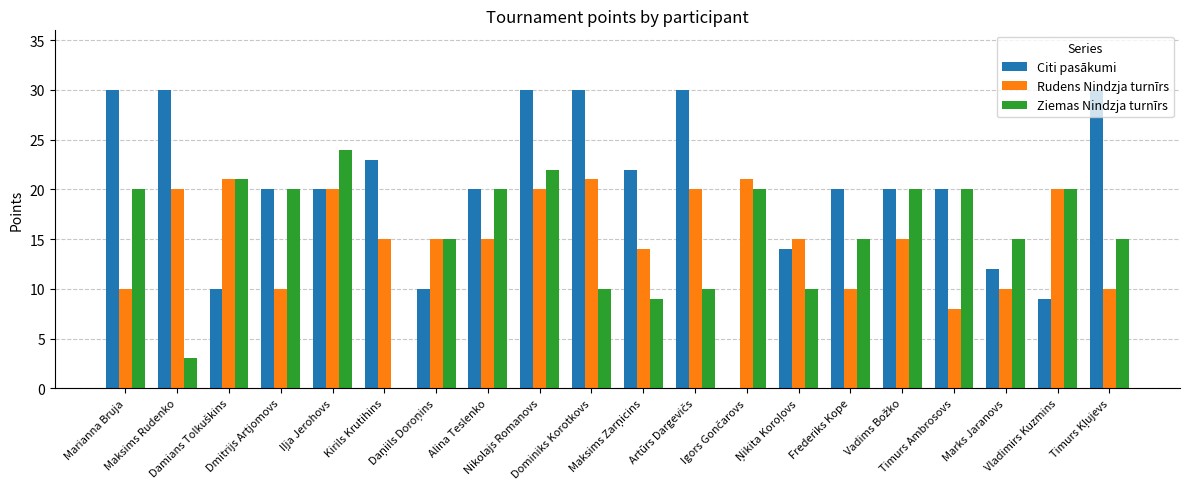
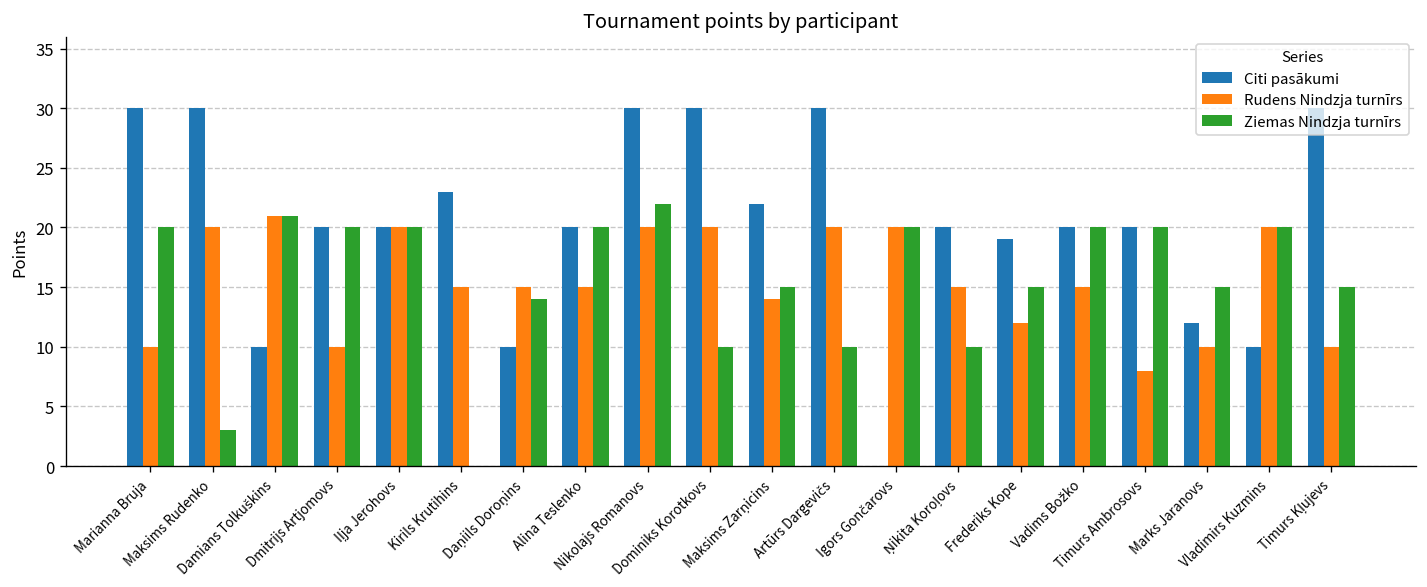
  {
    "Citi pasākumi": {
      "Marianna Bruja": 30,
      "Maksims Rudenko": 30,
      "Damians Tolkuškins": 10,
      "Dmitrijs Artjomovs": 20,
      "Iļja Jerohovs": 20,
      "Kirils Krutihins": 23,
      "Daņiils Doroņins": 10,
      "Alina Teslenko": 20,
      "Nikolajs Romanovs": 30,
      "Dominiks Korotkovs": 30,
      "Maksims Zarņicins": 22,
      "Artūrs Dargevičs": 30,
      "Igors Gončarovs": 0,
-     "Ņikita Koroļovs": 14,
-     "Frederiks Kope": 20,
+     "Ņikita Koroļovs": 20,
+     "Frederiks Kope": 19,
      "Vadims Božko": 20,
      "Timurs Ambrosovs": 20,
      "Marks Jaranovs": 12,
-     "Vladimirs Kuzmins": 9
+     "Vladimirs Kuzmins": 10
    },
    "Rudens Nindzja turnīrs": {
      "Marianna Bruja": 10,
      "Maksims Rudenko": 20,
      "Damians Tolkuškins": 21,
      "Dmitrijs Artjomovs": 10,
      "Iļja Jerohovs": 20,
      "Kirils Krutihins": 15,
      "Daņiils Doroņins": 15,
      "Alina Teslenko": 15,
      "Nikolajs Romanovs": 20,
-     "Dominiks Korotkovs": 21,
+     "Dominiks Korotkovs": 20,
      "Maksims Zarņicins": 14,
      "Artūrs Dargevičs": 20,
-     "Igors Gončarovs": 21,
+     "Igors Gončarovs": 20,
      "Ņikita Koroļovs": 15,
-     "Frederiks Kope": 10,
+     "Frederiks Kope": 12,
      "Vadims Božko": 15,
      "Timurs Ambrosovs": 8,
      "Marks Jaranovs": 10,
      "Vladimirs Kuzmins": 20,
      "Timurs Kļujevs": 10
    },
    "Ziemas Nindzja turnīrs": {
      "Marianna Bruja": 20,
      "Maksims Rudenko": 3,
      "Damians Tolkuškins": 21,
      "Dmitrijs Artjomovs": 20,
-     "Iļja Jerohovs": 24,
+     "Iļja Jerohovs": 20,
      "Kirils Krutihins": 0,
-     "Daņiils Doroņins": 15,
+     "Daņiils Doroņins": 14,
      "Alina Teslenko": 20,
      "Nikolajs Romanovs": 22,
      "Dominiks Korotkovs": 10,
-     "Maksims Zarņicins": 9,
+     "Maksims Zarņicins": 15,
      "Artūrs Dargevičs": 10,
      "Igors Gončarovs": 20,
      "Ņikita Koroļovs": 10,
      "Frederiks Kope": 15,
      "Vadims Božko": 20,
      "Timurs Ambrosovs": 20,
      "Marks Jaranovs": 15,
      "Vladimirs Kuzmins": 20,
      "Timurs Kļujevs": 15
    }
  }
